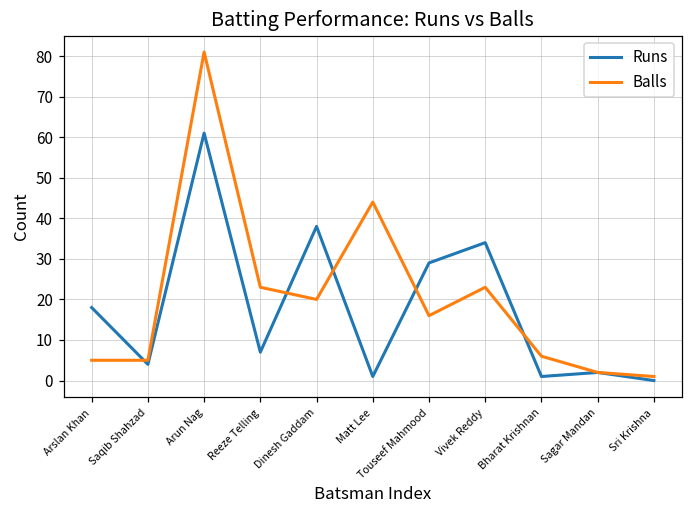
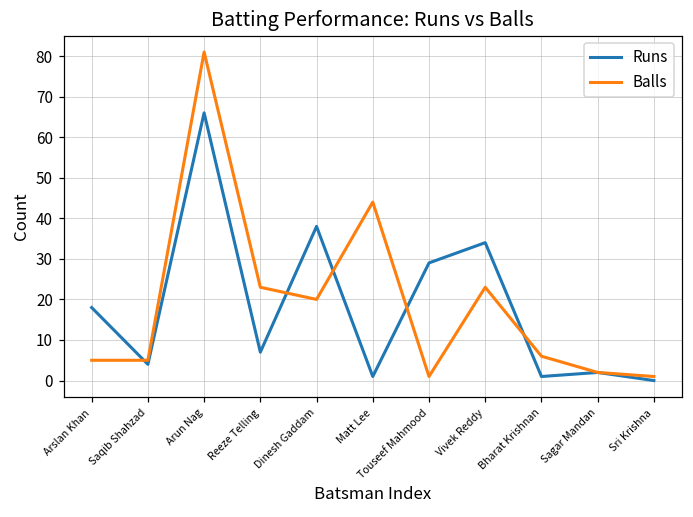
  {
    "Runs": {
      "Arslan Khan": 18,
      "Saqib Shahzad": 4,
-     "Arun Nag": 61,
+     "Arun Nag": 66,
      "Reeze Telling": 7,
      "Dinesh Gaddam": 38,
      "Matt Lee": 1,
      "Touseef Mahmood": 29,
      "Vivek Reddy": 34,
      "Bharat Krishnan": 1,
      "Sri Krishna": 0
    },
    "Balls": {
      "Arslan Khan": 5,
      "Saqib Shahzad": 5,
      "Arun Nag": 81,
      "Reeze Telling": 23,
      "Dinesh Gaddam": 20,
      "Matt Lee": 44,
-     "Touseef Mahmood": 16,
+     "Touseef Mahmood": 1,
      "Vivek Reddy": 23,
      "Bharat Krishnan": 6,
      "Sri Krishna": 1
    }
  }
